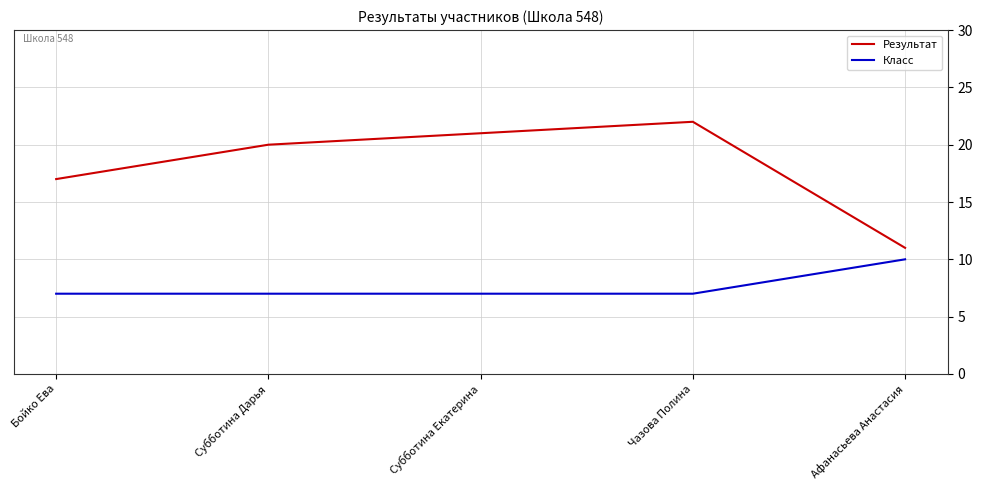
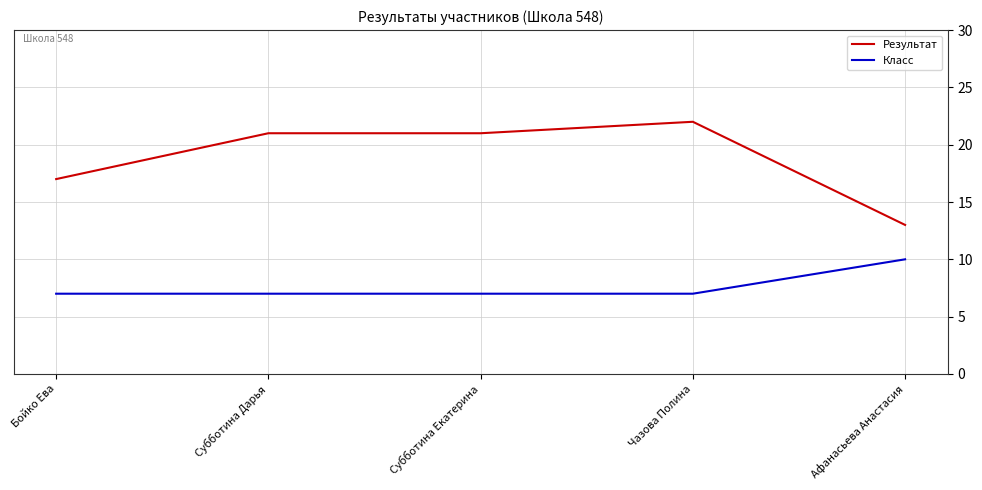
  {
    "Результат": {
      "Бойко Ева": 17,
-     "Субботина Дарья": 20,
+     "Субботина Дарья": 21,
      "Субботина Екатерина": 21,
      "Чазова Полина": 22,
-     "Афанасьева Анастасия": 11
+     "Афанасьева Анастасия": 13
    },
    "Класс": {
      "Бойко Ева": 7,
      "Субботина Дарья": 7,
      "Субботина Екатерина": 7,
      "Чазова Полина": 7,
      "Афанасьева Анастасия": 10
    }
  }
